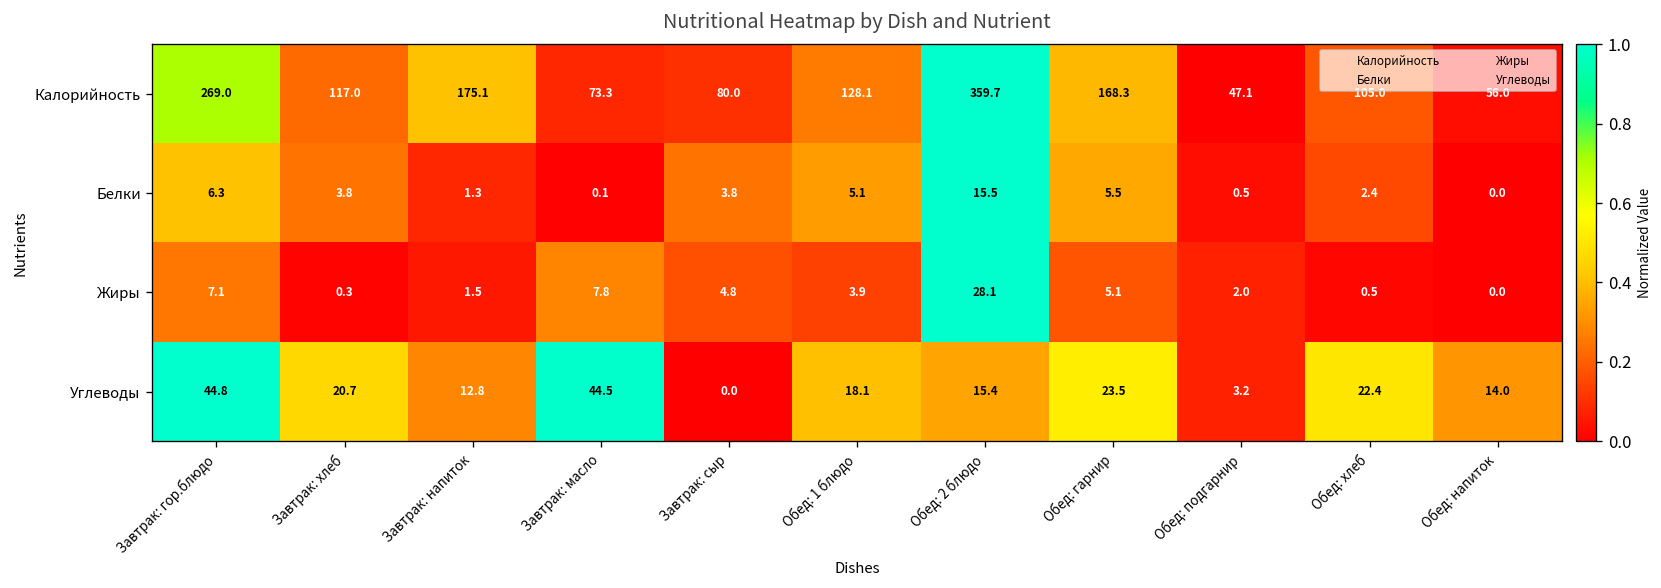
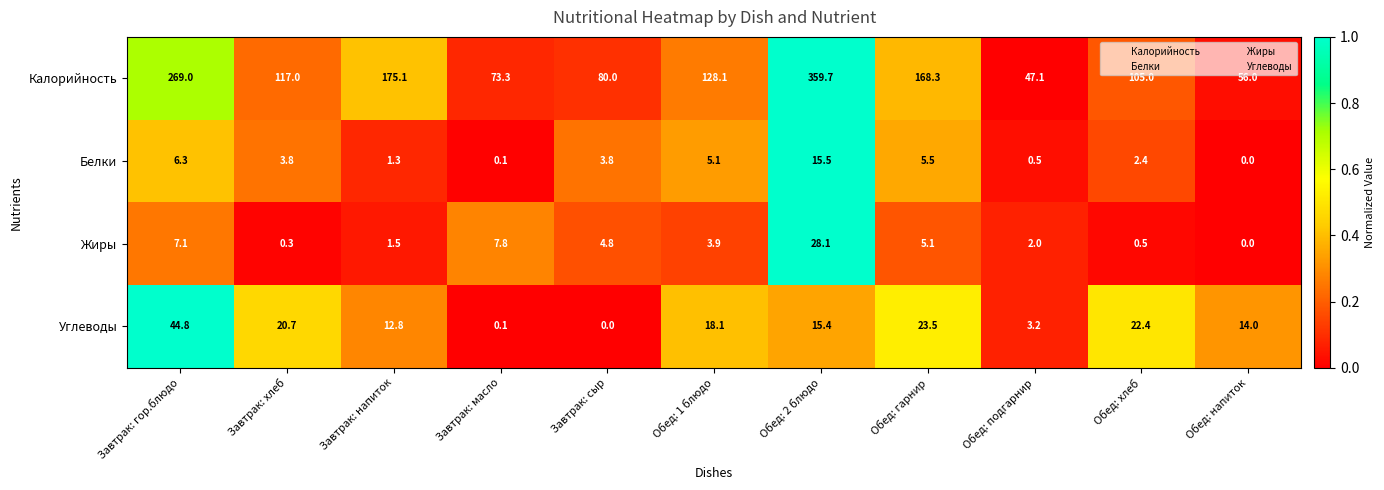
  {
    "Калорийность": {
      "Завтрак: гор.блюдо": 269.0,
      "Завтрак: хлеб": 117.0,
      "Завтрак: напиток": 175.1,
      "Завтрак: масло": 73.3,
      "Завтрак: сыр": 80.0,
      "Обед: 1 блюдо": 128.1,
      "Обед: 2 блюдо": 359.7,
      "Обед: гарнир": 168.3,
      "Обед: подгарнир": 47.1
    },
    "Белки": {
      "Завтрак: гор.блюдо": 6.3,
      "Завтрак: хлеб": 3.8,
      "Завтрак: напиток": 1.3,
      "Завтрак: масло": 0.1,
      "Завтрак: сыр": 3.8,
      "Обед: 1 блюдо": 5.1,
      "Обед: 2 блюдо": 15.5,
      "Обед: гарнир": 5.5,
      "Обед: подгарнир": 0.5,
      "Обед: хлеб": 2.4,
      "Обед: напиток": 0.0
    },
    "Жиры": {
      "Завтрак: гор.блюдо": 7.1,
      "Завтрак: хлеб": 0.3,
      "Завтрак: напиток": 1.5,
      "Завтрак: масло": 7.8,
      "Завтрак: сыр": 4.8,
      "Обед: 1 блюдо": 3.9,
      "Обед: 2 блюдо": 28.1,
      "Обед: гарнир": 5.1,
      "Обед: подгарнир": 2.0,
      "Обед: хлеб": 0.5,
      "Обед: напиток": 0.0
    },
    "Углеводы": {
      "Завтрак: гор.блюдо": 44.8,
      "Завтрак: хлеб": 20.7,
      "Завтрак: напиток": 12.8,
-     "Завтрак: масло": 44.5,
+     "Завтрак: масло": 0.1,
      "Завтрак: сыр": 0.0,
      "Обед: 1 блюдо": 18.1,
      "Обед: 2 блюдо": 15.4,
      "Обед: гарнир": 23.5,
      "Обед: подгарнир": 3.2,
      "Обед: хлеб": 22.4,
      "Обед: напиток": 14.0
    }
  }
